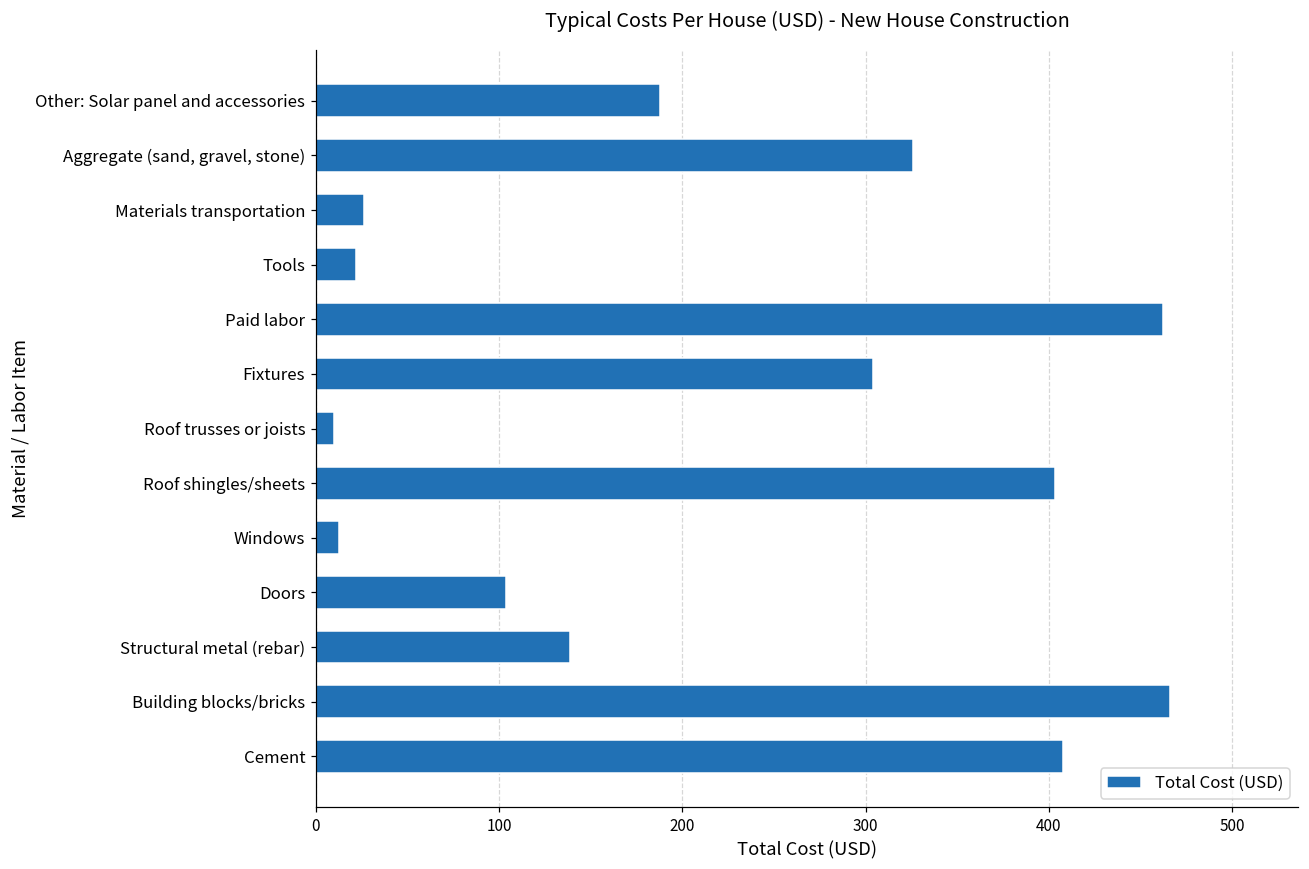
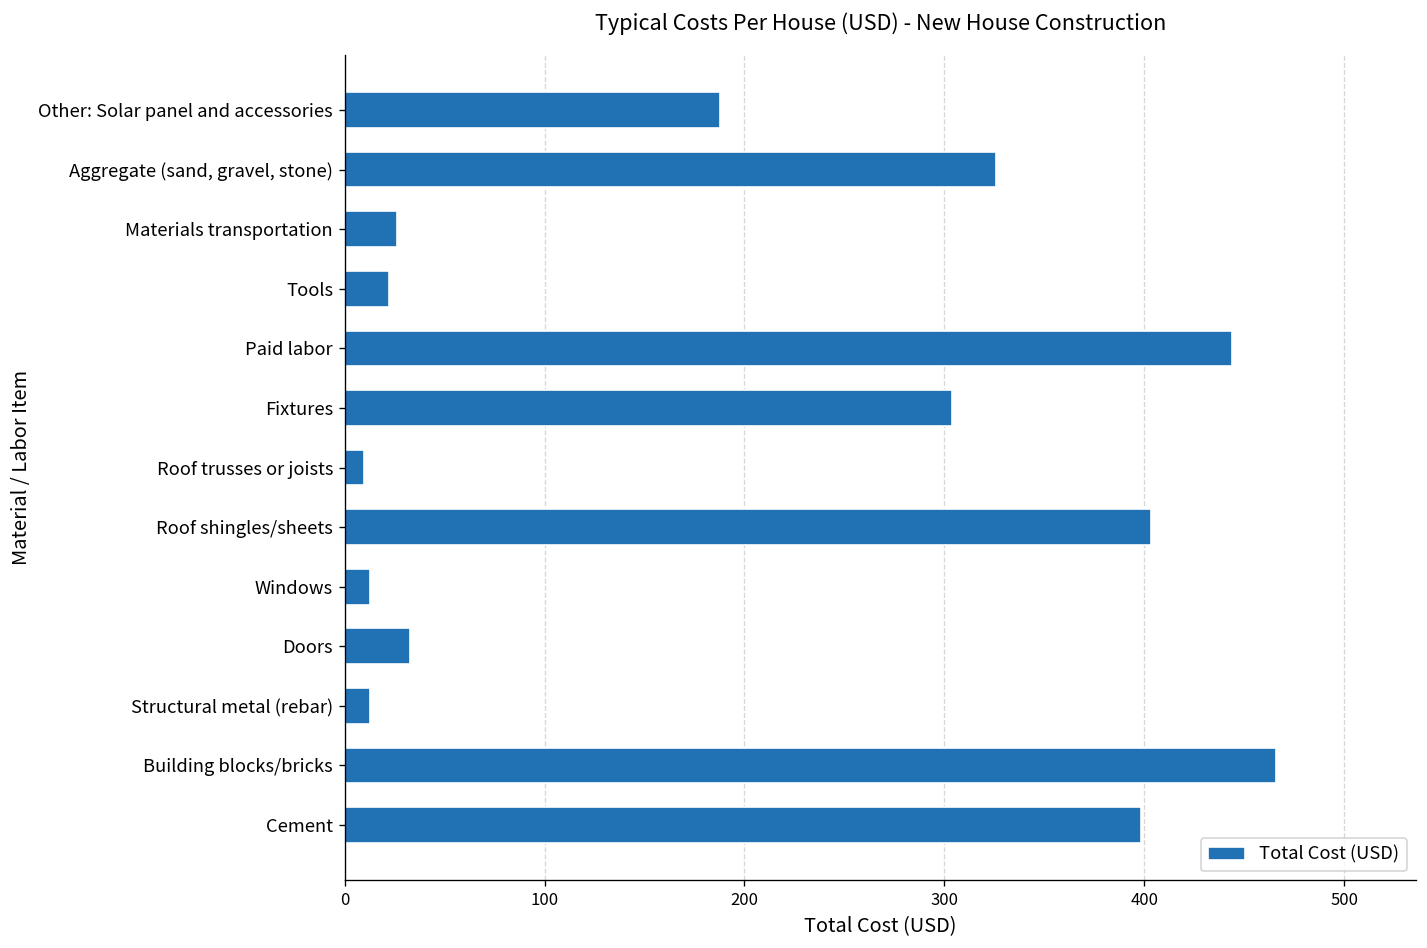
  {
    "Other: Solar panel and accessories": 188,
    "Aggregate (sand, gravel, stone)": 326,
    "Materials transportation": 26,
    "Tools": 22,
-   "Paid labor": 462,
+   "Paid labor": 444,
    "Fixtures": 304,
    "Roof trusses or joists": 10,
    "Roof shingles/sheets": 403,
    "Windows": 13,
-   "Doors": 104,
-   "Structural metal (rebar)": 139,
+   "Doors": 33,
+   "Structural metal (rebar)": 13,
    "Building blocks/bricks": 466,
-   "Cement": 408
+   "Cement": 398
  }
